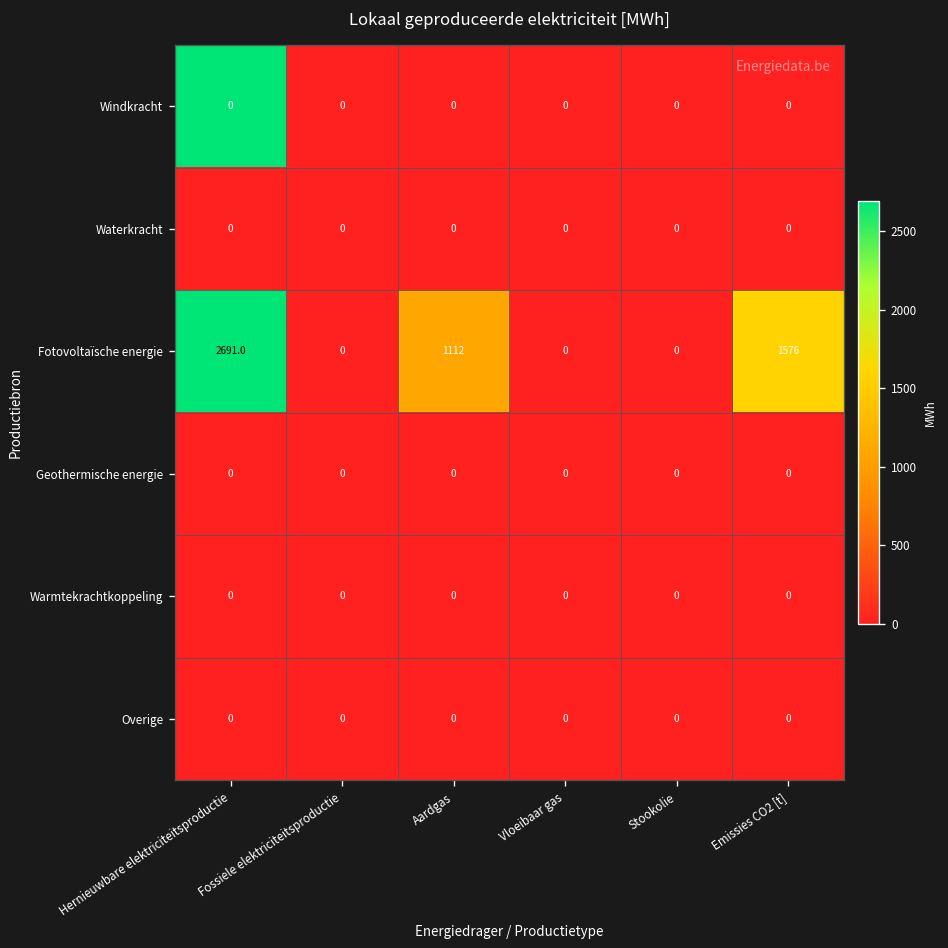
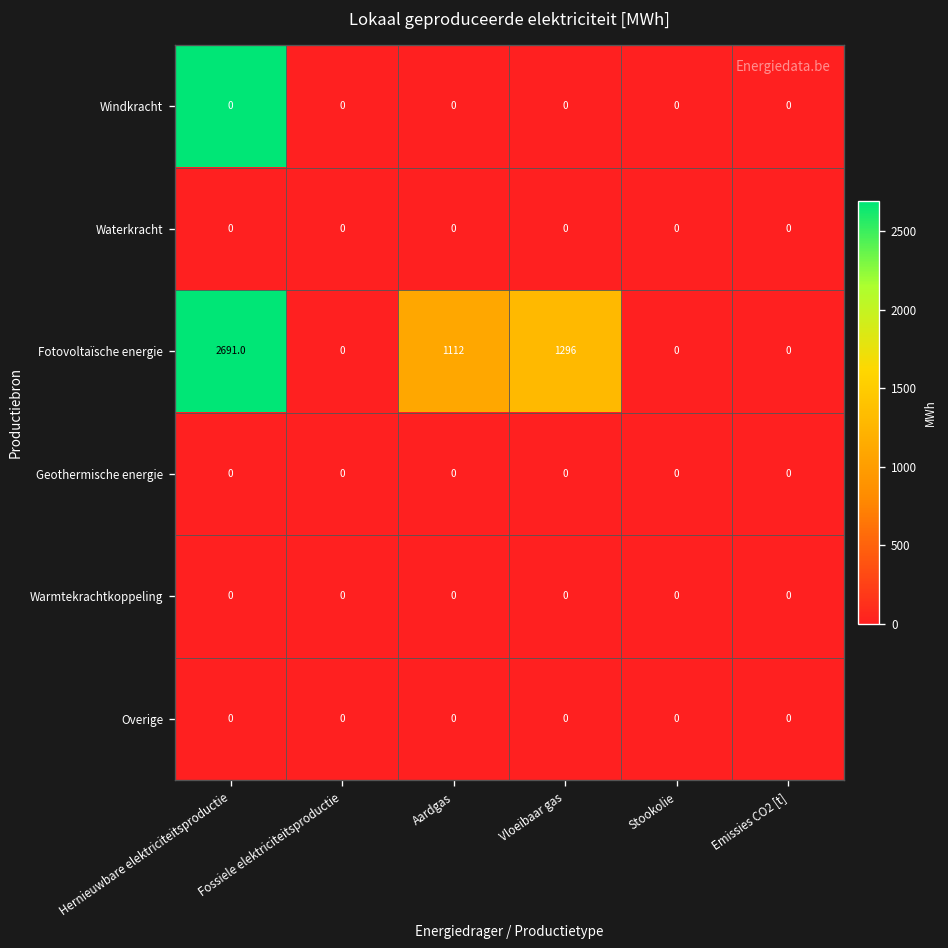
  {
    "Windkracht": {
      "Hernieuwbare elektriciteitsproductie": 0,
      "Fossiele elektriciteitsproductie": 0,
      "Aardgas": 0,
      "Vloeibaar gas": 0,
      "Stookolie": 0
    },
    "Waterkracht": {
      "Hernieuwbare elektriciteitsproductie": 0,
      "Fossiele elektriciteitsproductie": 0,
      "Aardgas": 0,
      "Vloeibaar gas": 0,
      "Stookolie": 0,
      "Emissies CO2 [t]": 0
    },
    "Fotovoltaïsche energie": {
      "Hernieuwbare elektriciteitsproductie": 2691.0,
      "Fossiele elektriciteitsproductie": 0,
      "Aardgas": 1112,
-     "Vloeibaar gas": 0,
+     "Vloeibaar gas": 1296,
      "Stookolie": 0,
-     "Emissies CO2 [t]": 1576
+     "Emissies CO2 [t]": 0
    },
    "Geothermische energie": {
      "Hernieuwbare elektriciteitsproductie": 0,
      "Fossiele elektriciteitsproductie": 0,
      "Aardgas": 0,
      "Vloeibaar gas": 0,
      "Stookolie": 0,
      "Emissies CO2 [t]": 0
    },
    "Warmtekrachtkoppeling": {
      "Hernieuwbare elektriciteitsproductie": 0,
      "Fossiele elektriciteitsproductie": 0,
      "Aardgas": 0,
      "Vloeibaar gas": 0,
      "Stookolie": 0,
      "Emissies CO2 [t]": 0
    },
    "Overige": {
      "Hernieuwbare elektriciteitsproductie": 0,
      "Fossiele elektriciteitsproductie": 0,
      "Aardgas": 0,
      "Vloeibaar gas": 0,
      "Stookolie": 0,
      "Emissies CO2 [t]": 0
    }
  }
